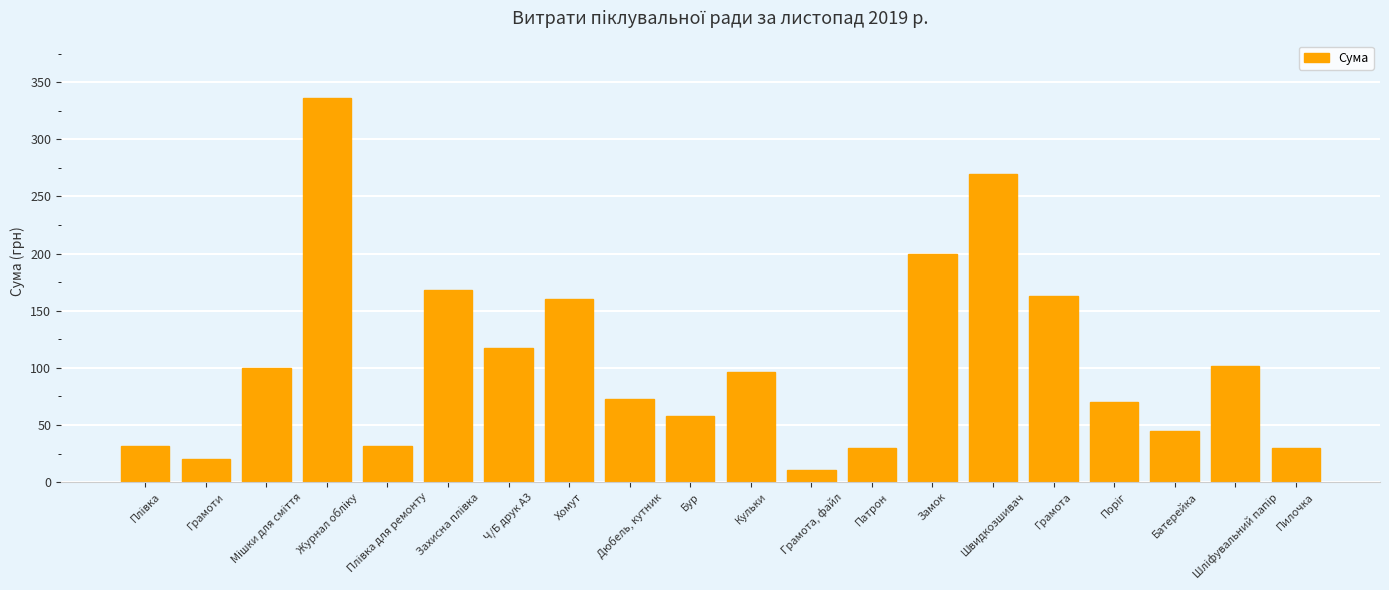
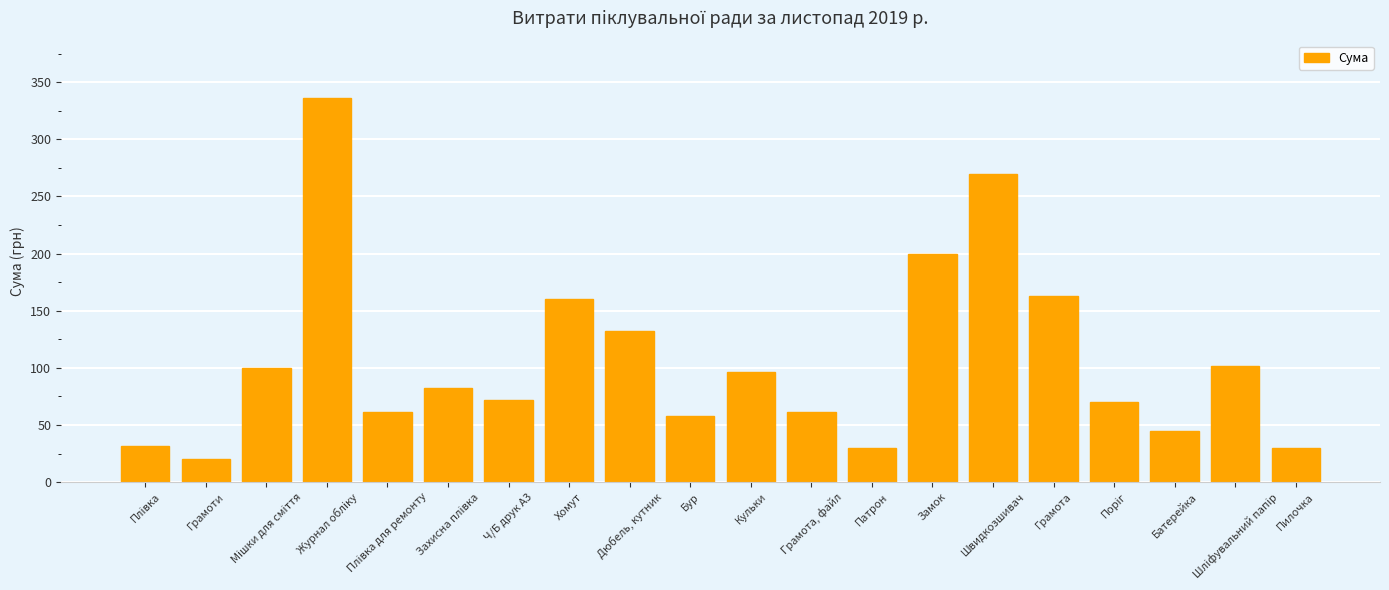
  {
    "Плівка": 32,
    "Грамоти": 20,
    "Мішки для сміття": 100,
    "Журнал обліку": 336,
-   "Плівка для ремонту": 32,
-   "Захисна плівка": 168,
-   "Ч/Б друк А3": 117,
+   "Плівка для ремонту": 61,
+   "Захисна плівка": 82,
+   "Ч/Б друк А3": 72,
    "Хомут": 160,
-   "Дюбель, кутник": 73,
+   "Дюбель, кутник": 132,
    "Бур": 58,
    "Кульки": 96,
-   "Грамота, файл": 11,
+   "Грамота, файл": 61,
    "Патрон": 30,
    "Замок": 200,
    "Швидкозшивач": 270,
    "Грамота": 163,
    "Поріг": 70,
    "Батерейка": 45,
    "Шліфувальний папір": 102,
    "Пилочка": 30
  }
